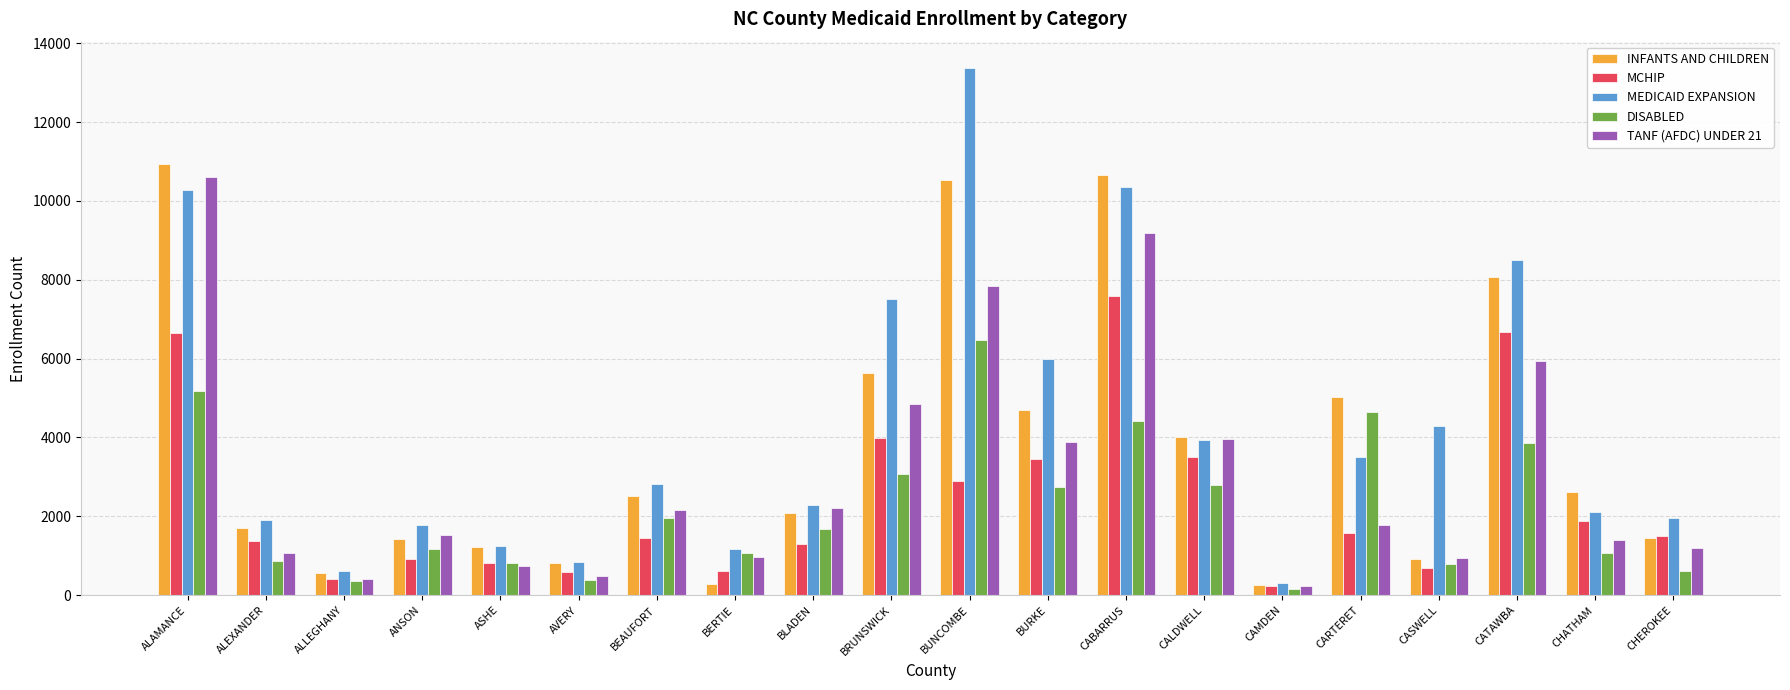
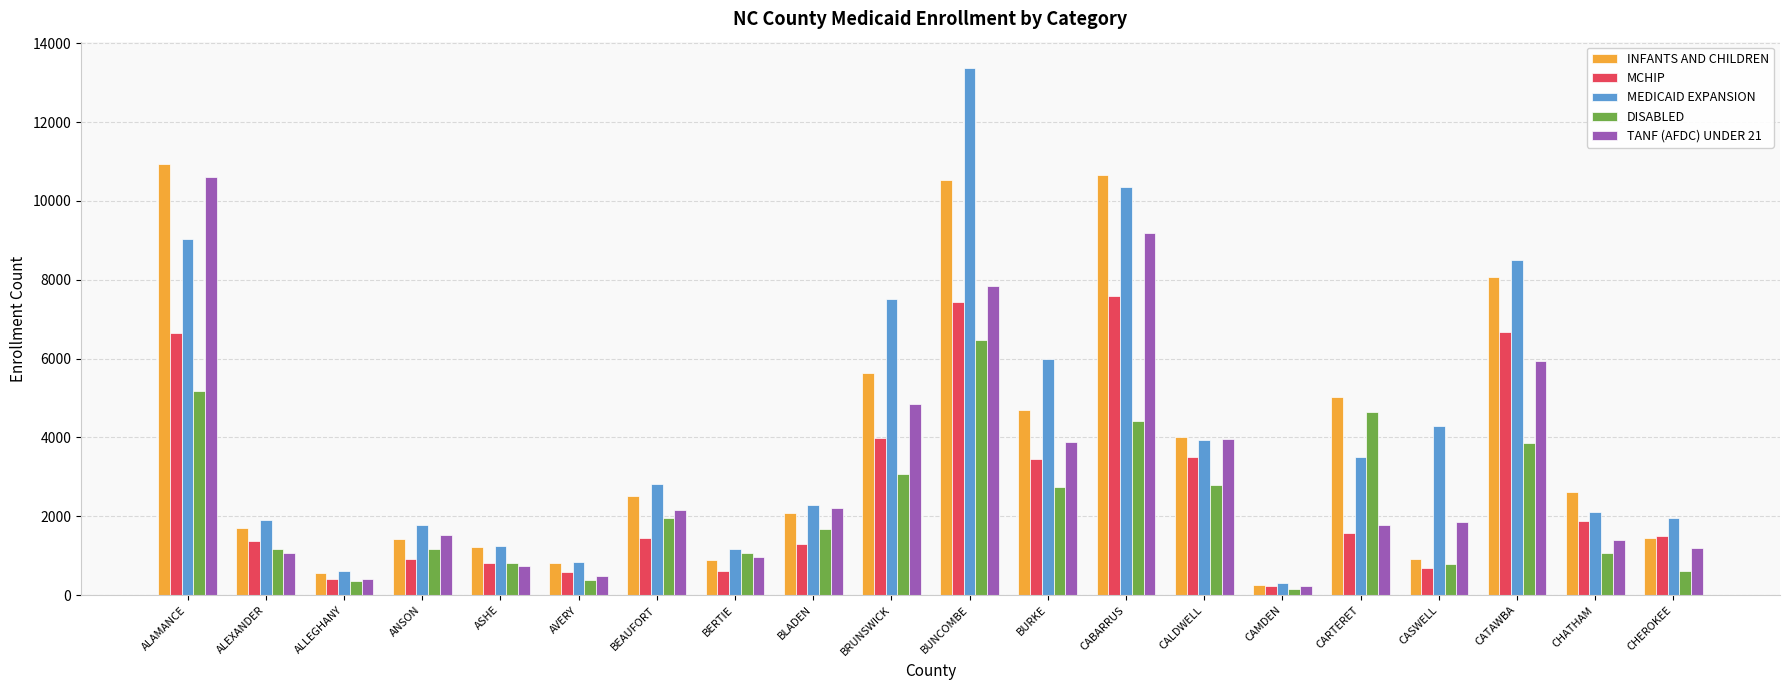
  {
    "INFANTS AND CHILDREN": {
      "ALAMANCE": 10900,
      "ALEXANDER": 1700,
      "ALLEGHANY": 600,
      "ANSON": 1400,
      "ASHE": 1200,
      "AVERY": 800,
      "BEAUFORT": 2500,
-     "BERTIE": 300,
+     "BERTIE": 900,
      "BLADEN": 2100,
      "BRUNSWICK": 5600,
      "BUNCOMBE": 10500,
      "BURKE": 4700,
      "CABARRUS": 10700,
      "CALDWELL": 4000,
      "CAMDEN": 300,
      "CARTERET": 5000,
      "CASWELL": 900,
      "CATAWBA": 8100,
      "CHATHAM": 2600,
      "CHEROKEE": 1500
    },
    "MCHIP": {
      "ALAMANCE": 6700,
      "ALEXANDER": 1400,
      "ALLEGHANY": 400,
      "ANSON": 900,
      "ASHE": 800,
      "AVERY": 600,
      "BEAUFORT": 1500,
      "BERTIE": 600,
      "BLADEN": 1300,
      "BRUNSWICK": 4000,
-     "BUNCOMBE": 2900,
+     "BUNCOMBE": 7400,
      "BURKE": 3500,
      "CABARRUS": 7600,
      "CALDWELL": 3500,
      "CAMDEN": 200,
      "CARTERET": 1600,
      "CASWELL": 700,
      "CATAWBA": 6700,
      "CHATHAM": 1900,
      "CHEROKEE": 1500
    },
    "MEDICAID EXPANSION": {
-     "ALAMANCE": 10300,
+     "ALAMANCE": 9000,
      "ALEXANDER": 1900,
      "ALLEGHANY": 600,
      "ANSON": 1800,
      "ASHE": 1300,
      "AVERY": 800,
      "BEAUFORT": 2800,
      "BERTIE": 1200,
      "BLADEN": 2300,
      "BRUNSWICK": 7500,
      "BUNCOMBE": 13400,
      "BURKE": 6000,
      "CABARRUS": 10400,
      "CALDWELL": 3900,
      "CAMDEN": 300,
      "CARTERET": 3500,
      "CASWELL": 4300,
      "CATAWBA": 8500,
      "CHATHAM": 2100,
      "CHEROKEE": 2000
    },
    "DISABLED": {
      "ALAMANCE": 5200,
-     "ALEXANDER": 900,
+     "ALEXANDER": 1200,
      "ALLEGHANY": 400,
      "ANSON": 1200,
      "ASHE": 800,
      "AVERY": 400,
      "BEAUFORT": 1900,
      "BERTIE": 1100,
      "BLADEN": 1700,
      "BRUNSWICK": 3100,
      "BUNCOMBE": 6500,
      "BURKE": 2700,
      "CABARRUS": 4400,
      "CALDWELL": 2800,
      "CAMDEN": 200,
      "CARTERET": 4600,
      "CASWELL": 800,
      "CATAWBA": 3900,
      "CHATHAM": 1100,
      "CHEROKEE": 600
    },
    "TANF (AFDC) UNDER 21": {
      "ALAMANCE": 10600,
      "ALEXANDER": 1100,
      "ALLEGHANY": 400,
      "ANSON": 1500,
      "ASHE": 700,
      "AVERY": 500,
      "BEAUFORT": 2100,
      "BERTIE": 1000,
      "BLADEN": 2200,
      "BRUNSWICK": 4900,
      "BUNCOMBE": 7800,
      "BURKE": 3900,
      "CABARRUS": 9200,
      "CALDWELL": 4000,
      "CAMDEN": 200,
      "CARTERET": 1800,
-     "CASWELL": 900,
+     "CASWELL": 1900,
      "CATAWBA": 5900,
      "CHATHAM": 1400,
      "CHEROKEE": 1200
    }
  }
